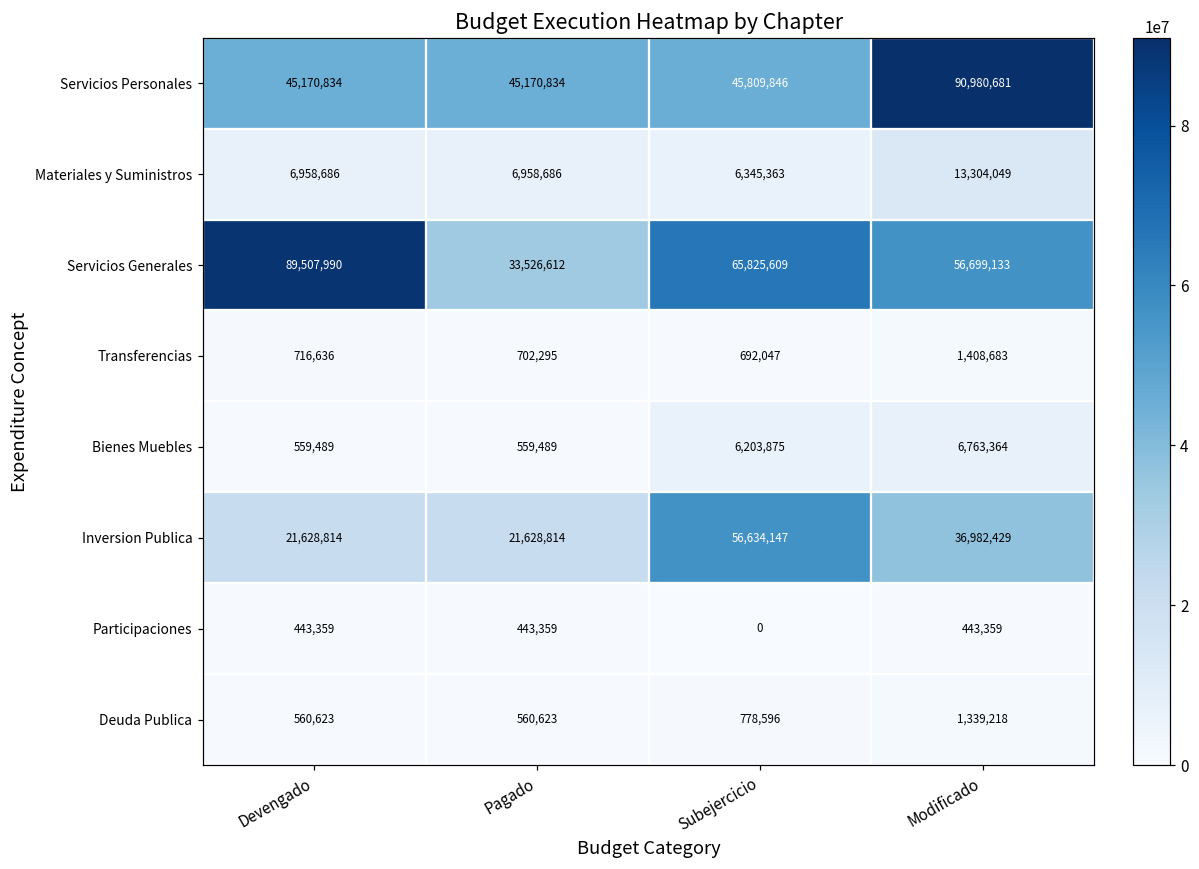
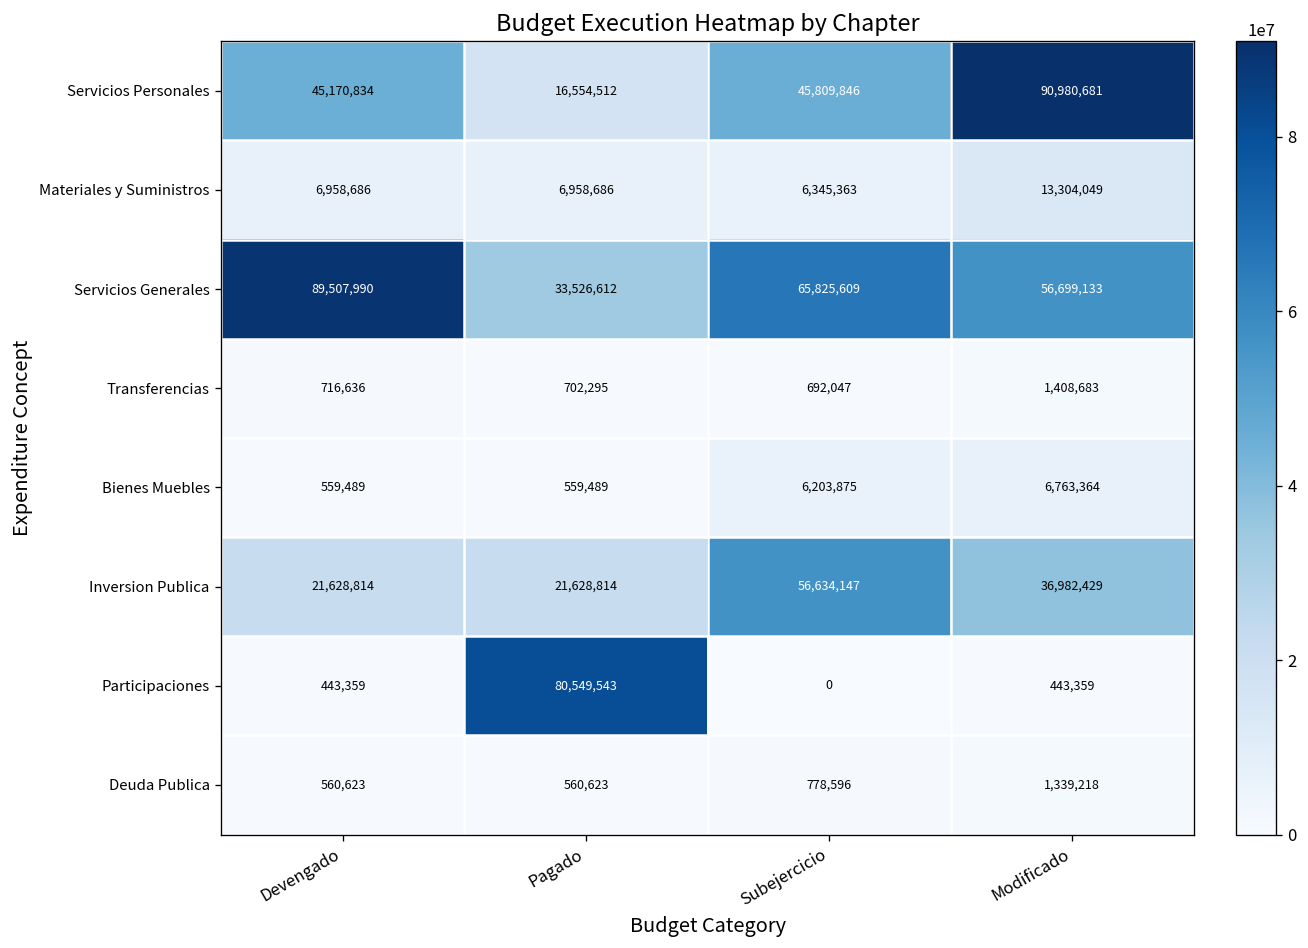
  {
    "Servicios Personales": {
      "Devengado": "45,170,834",
-     "Pagado": "45,170,834",
+     "Pagado": "16,554,512",
      "Subejercicio": "45,809,846",
      "Modificado": "90,980,681"
    },
    "Materiales y Suministros": {
      "Devengado": "6,958,686",
      "Pagado": "6,958,686",
      "Subejercicio": "6,345,363",
      "Modificado": "13,304,049"
    },
    "Servicios Generales": {
      "Devengado": "89,507,990",
      "Pagado": "33,526,612",
      "Subejercicio": "65,825,609",
      "Modificado": "56,699,133"
    },
    "Transferencias": {
      "Devengado": "716,636",
      "Pagado": "702,295",
      "Subejercicio": "692,047",
      "Modificado": "1,408,683"
    },
    "Bienes Muebles": {
      "Devengado": "559,489",
      "Pagado": "559,489",
      "Subejercicio": "6,203,875",
      "Modificado": "6,763,364"
    },
    "Inversion Publica": {
      "Devengado": "21,628,814",
      "Pagado": "21,628,814",
      "Subejercicio": "56,634,147",
      "Modificado": "36,982,429"
    },
    "Participaciones": {
      "Devengado": "443,359",
-     "Pagado": "443,359",
+     "Pagado": "80,549,543",
      "Subejercicio": "0",
      "Modificado": "443,359"
    },
    "Deuda Publica": {
      "Devengado": "560,623",
      "Pagado": "560,623",
      "Subejercicio": "778,596",
      "Modificado": "1,339,218"
    }
  }
